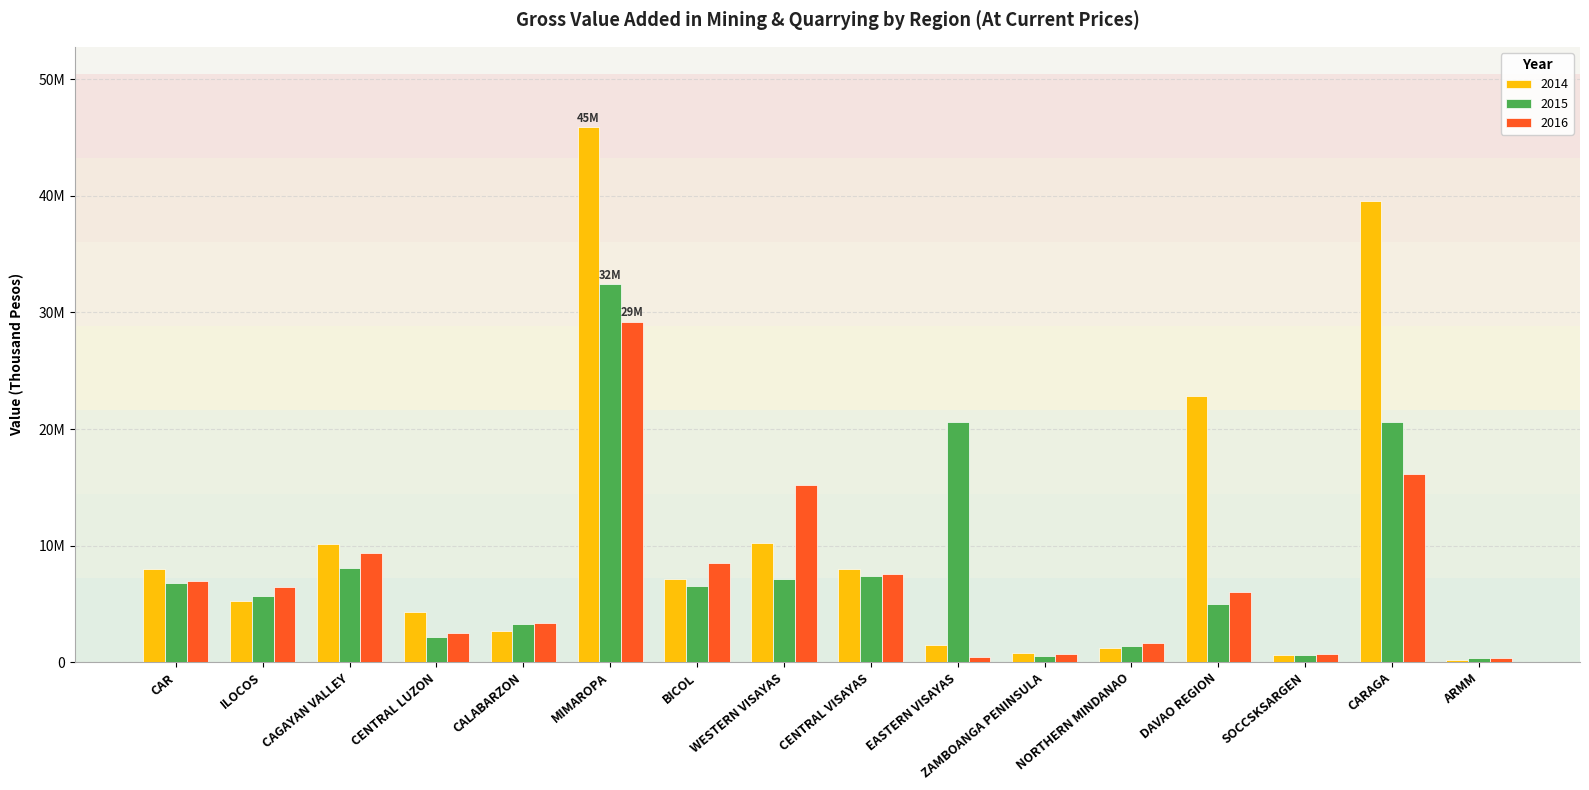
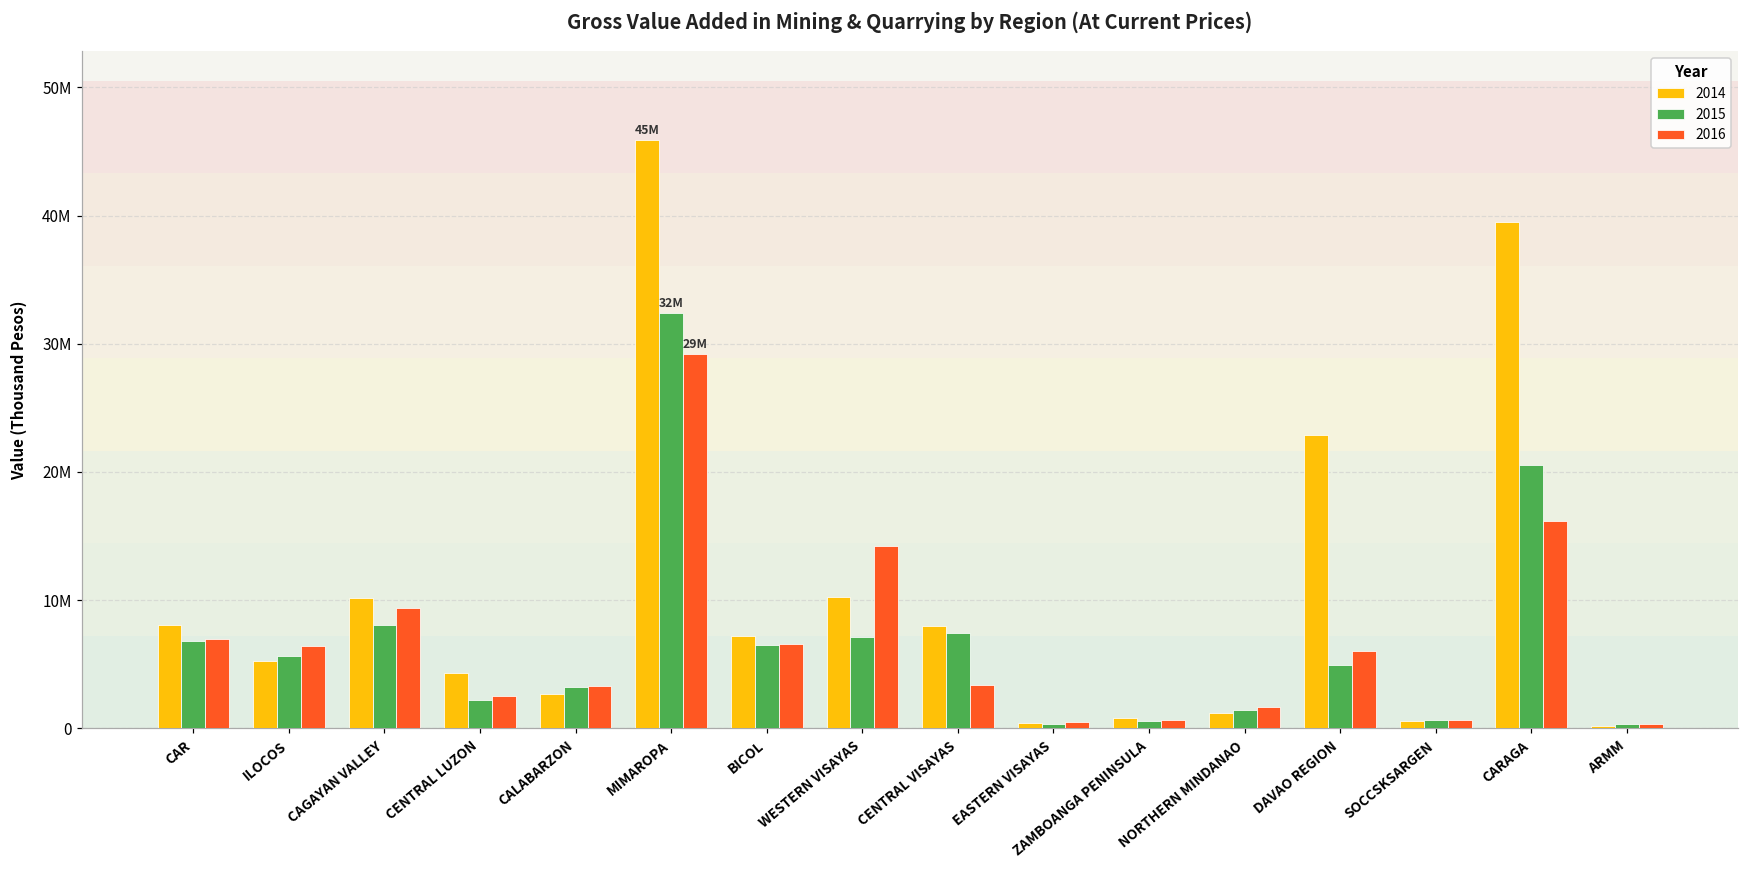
  {
    "2014": {
      "CAR": 8000000,
      "ILOCOS": 5300000,
      "CAGAYAN VALLEY": 10200000,
      "CENTRAL LUZON": 4300000,
      "CALABARZON": 2700000,
      "BICOL": 7200000,
      "WESTERN VISAYAS": 10200000,
      "CENTRAL VISAYAS": 8000000,
-     "EASTERN VISAYAS": 1400000,
+     "EASTERN VISAYAS": 400000,
      "ZAMBOANGA PENINSULA": 800000,
      "NORTHERN MINDANAO": 1200000,
      "DAVAO REGION": 22900000,
      "SOCCSKSARGEN": 600000,
      "CARAGA": 39500000
    },
    "2015": {
      "CAR": 6800000,
      "ILOCOS": 5700000,
      "CAGAYAN VALLEY": 8100000,
      "CENTRAL LUZON": 2200000,
      "CALABARZON": 3300000,
      "BICOL": 6500000,
      "WESTERN VISAYAS": 7100000,
      "CENTRAL VISAYAS": 7400000,
-     "EASTERN VISAYAS": 20600000,
+     "EASTERN VISAYAS": 400000,
      "ZAMBOANGA PENINSULA": 600000,
      "NORTHERN MINDANAO": 1400000,
      "DAVAO REGION": 5000000,
      "SOCCSKSARGEN": 600000,
      "CARAGA": 20600000,
      "ARMM": 300000
    },
    "2016": {
      "CAR": 7000000,
      "ILOCOS": 6400000,
      "CAGAYAN VALLEY": 9400000,
      "CENTRAL LUZON": 2500000,
      "CALABARZON": 3300000,
-     "BICOL": 8500000,
-     "WESTERN VISAYAS": 15200000,
-     "CENTRAL VISAYAS": 7600000,
+     "BICOL": 6600000,
+     "WESTERN VISAYAS": 14200000,
+     "CENTRAL VISAYAS": 3400000,
      "EASTERN VISAYAS": 500000,
      "ZAMBOANGA PENINSULA": 700000,
      "NORTHERN MINDANAO": 1700000,
      "DAVAO REGION": 6000000,
      "SOCCSKSARGEN": 700000,
      "CARAGA": 16200000,
      "ARMM": 400000
    }
  }
